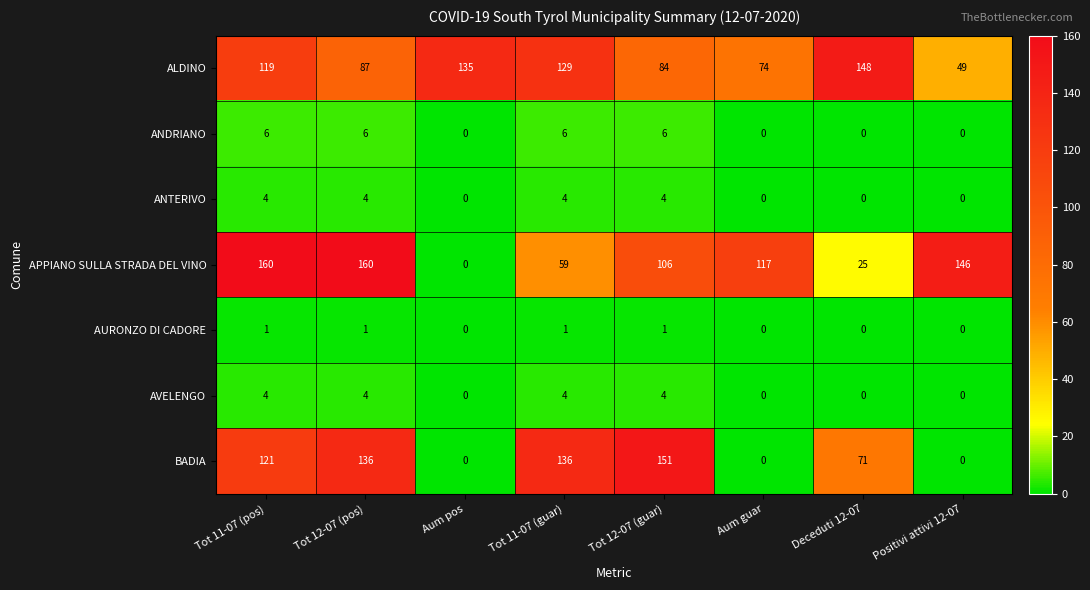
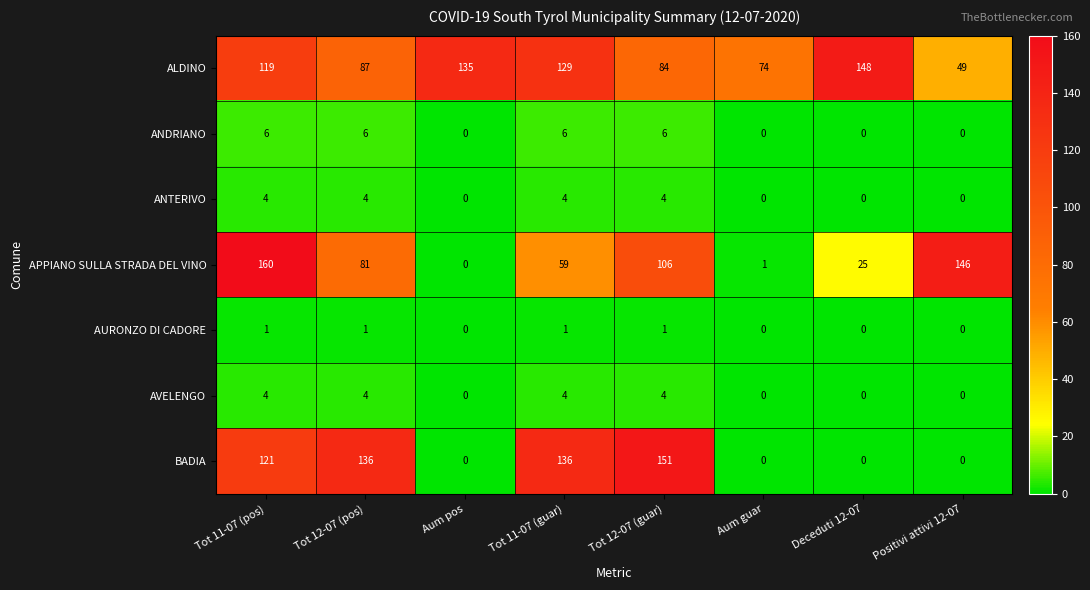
  {
    "ALDINO": {
      "Tot 11-07 (pos)": 119,
      "Tot 12-07 (pos)": 87,
      "Aum pos": 135,
      "Tot 11-07 (guar)": 129,
      "Tot 12-07 (guar)": 84,
      "Aum guar": 74,
      "Deceduti 12-07": 148,
      "Positivi attivi 12-07": 49
    },
    "ANDRIANO": {
      "Tot 11-07 (pos)": 6,
      "Tot 12-07 (pos)": 6,
      "Aum pos": 0,
      "Tot 11-07 (guar)": 6,
      "Tot 12-07 (guar)": 6,
      "Aum guar": 0,
      "Deceduti 12-07": 0,
      "Positivi attivi 12-07": 0
    },
    "ANTERIVO": {
      "Tot 11-07 (pos)": 4,
      "Tot 12-07 (pos)": 4,
      "Aum pos": 0,
      "Tot 11-07 (guar)": 4,
      "Tot 12-07 (guar)": 4,
      "Aum guar": 0,
      "Deceduti 12-07": 0,
      "Positivi attivi 12-07": 0
    },
    "APPIANO SULLA STRADA DEL VINO": {
      "Tot 11-07 (pos)": 160,
-     "Tot 12-07 (pos)": 160,
+     "Tot 12-07 (pos)": 81,
      "Aum pos": 0,
      "Tot 11-07 (guar)": 59,
      "Tot 12-07 (guar)": 106,
-     "Aum guar": 117,
+     "Aum guar": 1,
      "Deceduti 12-07": 25,
      "Positivi attivi 12-07": 146
    },
    "AURONZO DI CADORE": {
      "Tot 11-07 (pos)": 1,
      "Tot 12-07 (pos)": 1,
      "Aum pos": 0,
      "Tot 11-07 (guar)": 1,
      "Tot 12-07 (guar)": 1,
      "Aum guar": 0,
      "Deceduti 12-07": 0,
      "Positivi attivi 12-07": 0
    },
    "AVELENGO": {
      "Tot 11-07 (pos)": 4,
      "Tot 12-07 (pos)": 4,
      "Aum pos": 0,
      "Tot 11-07 (guar)": 4,
      "Tot 12-07 (guar)": 4,
      "Aum guar": 0,
      "Deceduti 12-07": 0,
      "Positivi attivi 12-07": 0
    },
    "BADIA": {
      "Tot 11-07 (pos)": 121,
      "Tot 12-07 (pos)": 136,
      "Aum pos": 0,
      "Tot 11-07 (guar)": 136,
      "Tot 12-07 (guar)": 151,
      "Aum guar": 0,
-     "Deceduti 12-07": 71,
+     "Deceduti 12-07": 0,
      "Positivi attivi 12-07": 0
    }
  }
